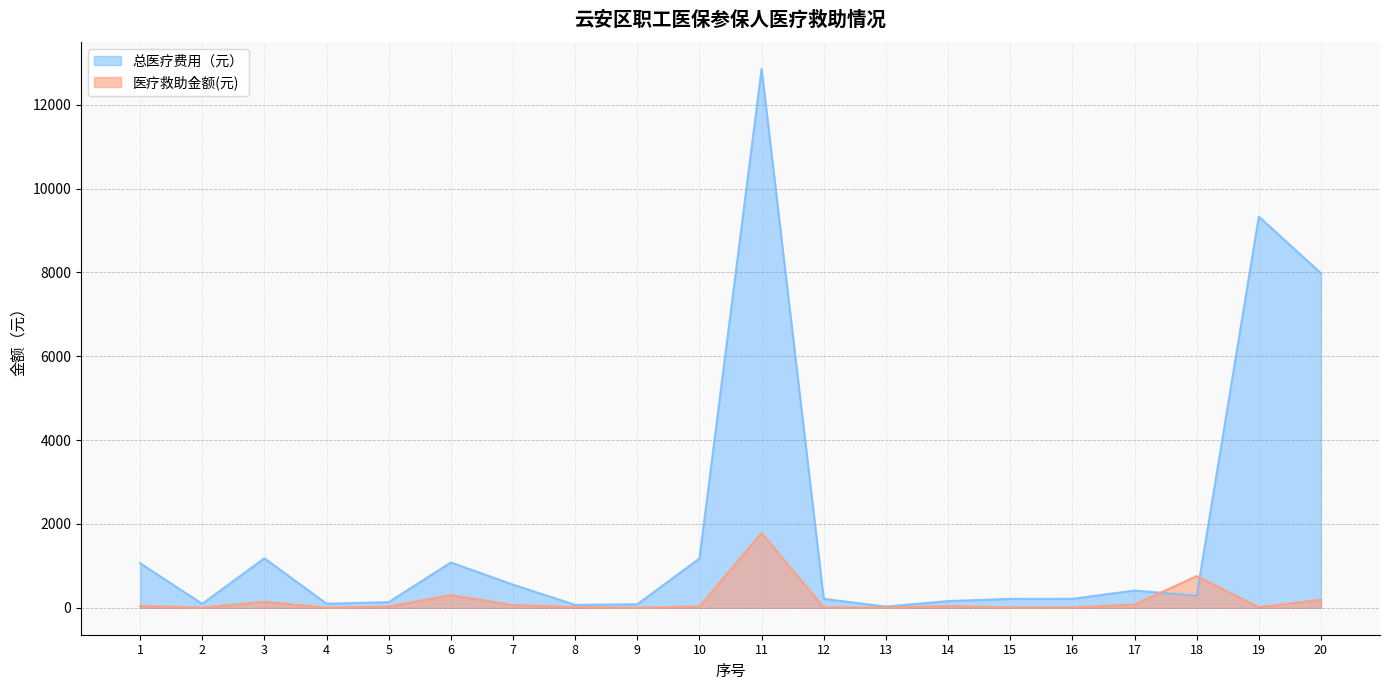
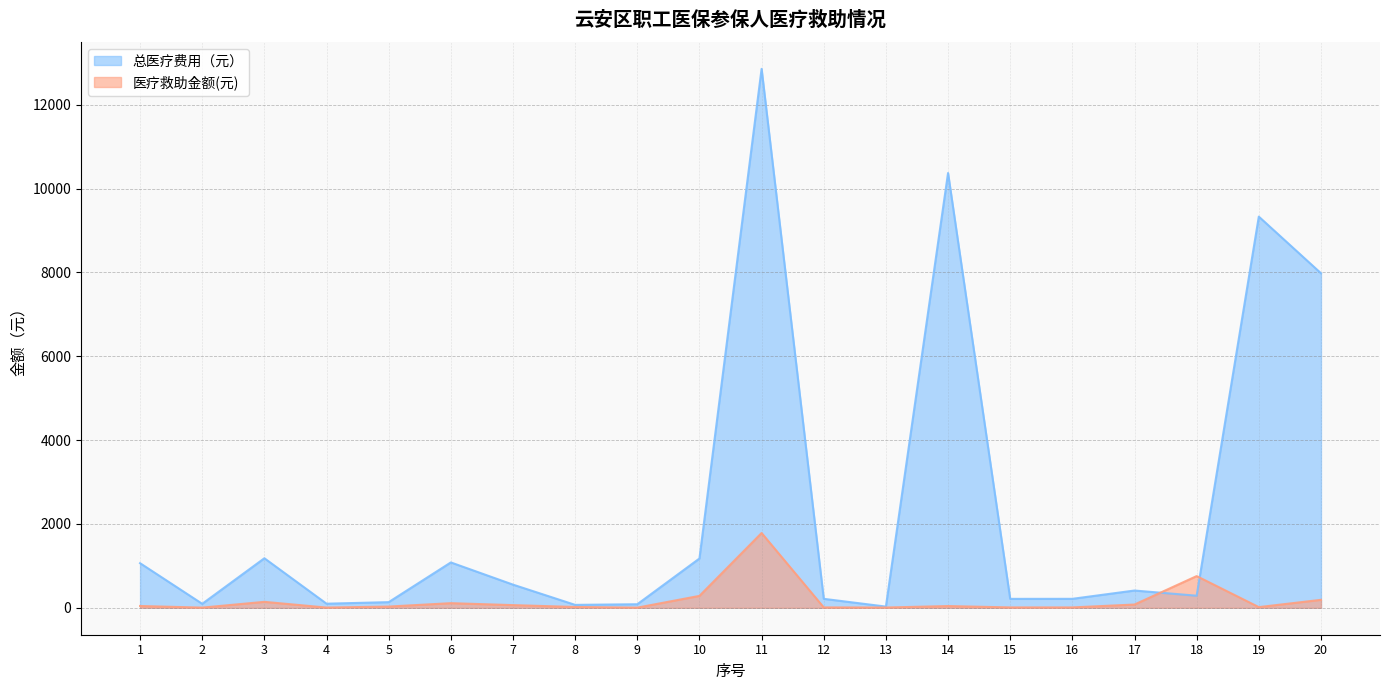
  {
    "总医疗费用（元）": {
      "1": 1100,
      "2": 100,
      "3": 1200,
      "4": 100,
      "5": 100,
      "6": 1100,
      "7": 600,
      "9": 100,
      "10": 1200,
      "11": 12900,
      "12": 200,
-     "14": 200,
+     "14": 10400,
      "15": 200,
      "16": 200,
      "17": 400,
      "18": 300,
      "19": 9300,
      "20": 8000
    },
    "医疗救助金额(元)": {
      "1": 0,
      "2": 0,
      "3": 100,
      "4": 0,
      "5": 0,
-     "6": 300,
+     "6": 100,
      "7": 100,
      "9": 0,
-     "10": 0,
+     "10": 300,
      "11": 1800,
      "12": 0,
      "14": 0,
      "15": 0,
      "16": 0,
      "17": 100,
      "18": 800,
      "19": 0,
      "20": 200
    }
  }
